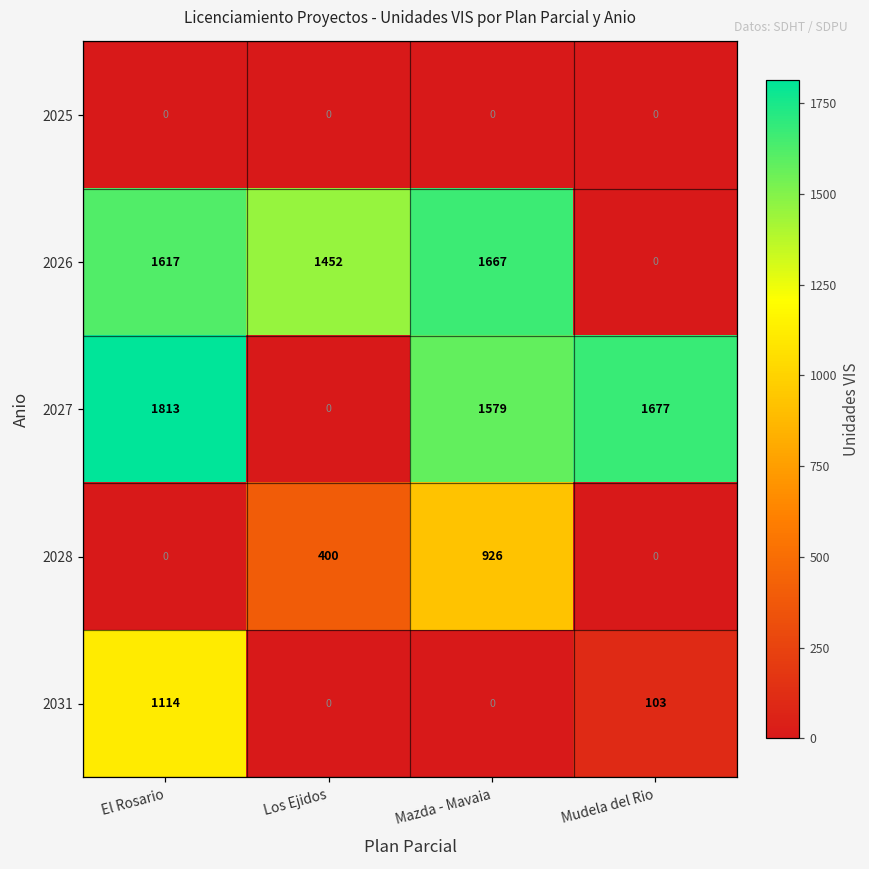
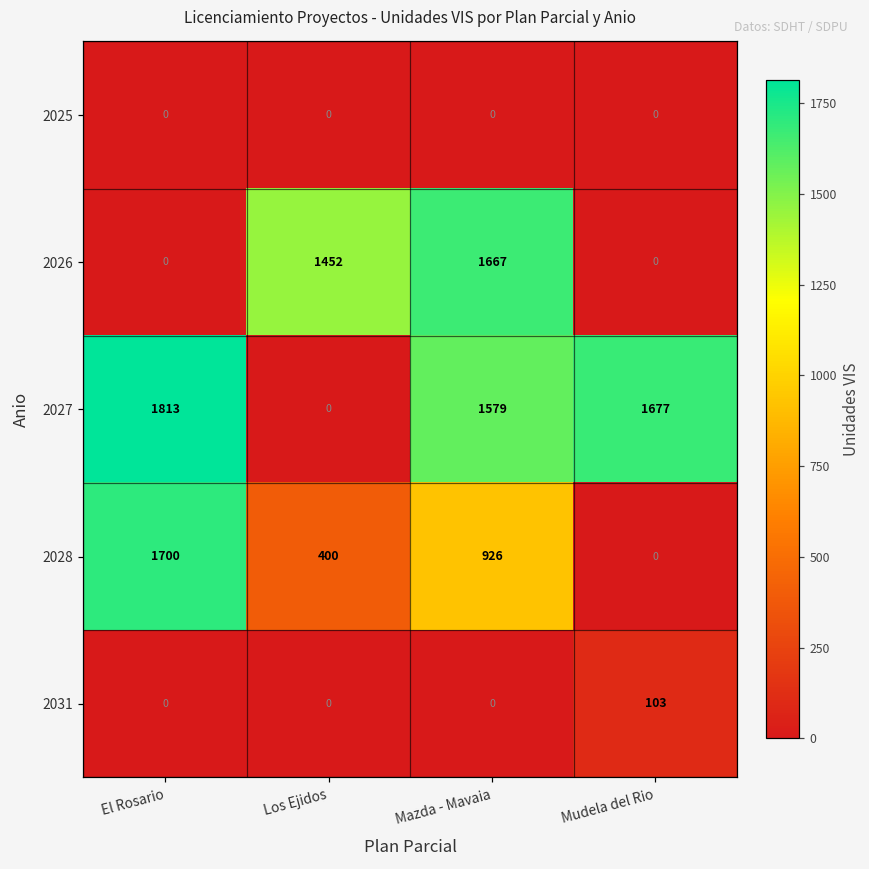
  {
    "2025": {
      "El Rosario": 0,
      "Los Ejidos": 0,
      "Mazda - Mavaia": 0,
      "Mudela del Rio": 0
    },
    "2026": {
-     "El Rosario": 1617,
+     "El Rosario": 0,
      "Los Ejidos": 1452,
      "Mazda - Mavaia": 1667,
      "Mudela del Rio": 0
    },
    "2027": {
      "El Rosario": 1813,
      "Los Ejidos": 0,
      "Mazda - Mavaia": 1579,
      "Mudela del Rio": 1677
    },
    "2028": {
-     "El Rosario": 0,
+     "El Rosario": 1700,
      "Los Ejidos": 400,
      "Mazda - Mavaia": 926,
      "Mudela del Rio": 0
    },
    "2031": {
-     "El Rosario": 1114,
+     "El Rosario": 0,
      "Los Ejidos": 0,
      "Mazda - Mavaia": 0,
      "Mudela del Rio": 103
    }
  }
